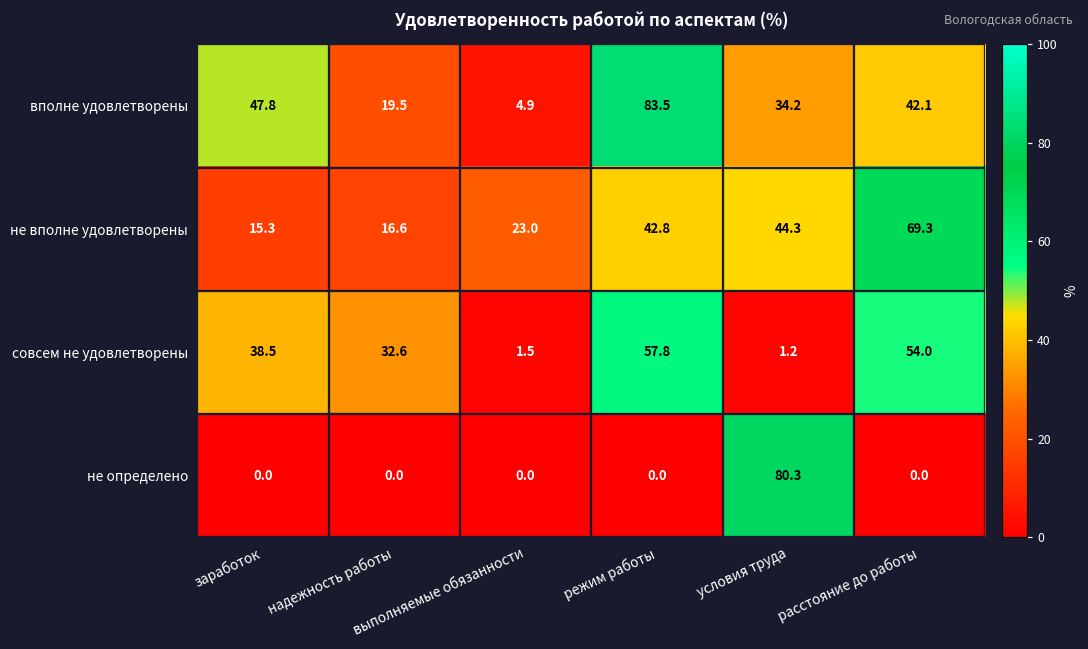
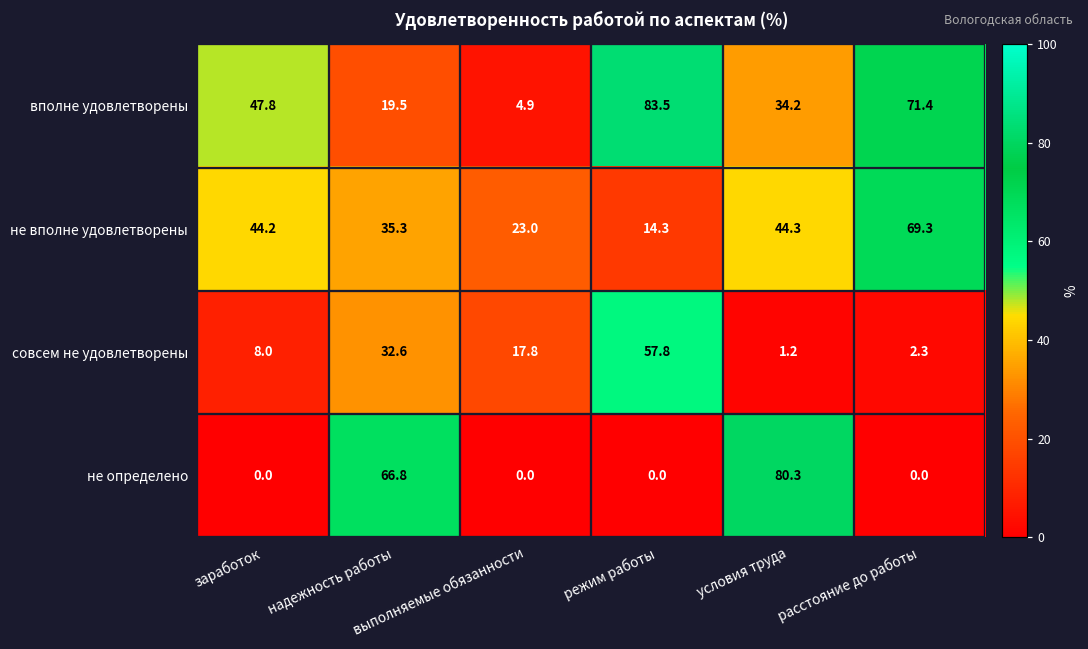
  {
    "вполне удовлетворены": {
      "заработок": 47.8,
      "надежность работы": 19.5,
      "выполняемые обязанности": 4.9,
      "режим работы": 83.5,
      "условия труда": 34.2,
-     "расстояние до работы": 42.1
+     "расстояние до работы": 71.4
    },
    "не вполне удовлетворены": {
-     "заработок": 15.3,
-     "надежность работы": 16.6,
+     "заработок": 44.2,
+     "надежность работы": 35.3,
      "выполняемые обязанности": 23.0,
-     "режим работы": 42.8,
+     "режим работы": 14.3,
      "условия труда": 44.3,
      "расстояние до работы": 69.3
    },
    "совсем не удовлетворены": {
-     "заработок": 38.5,
+     "заработок": 8.0,
      "надежность работы": 32.6,
-     "выполняемые обязанности": 1.5,
+     "выполняемые обязанности": 17.8,
      "режим работы": 57.8,
      "условия труда": 1.2,
-     "расстояние до работы": 54.0
+     "расстояние до работы": 2.3
    },
    "не определено": {
      "заработок": 0.0,
-     "надежность работы": 0.0,
+     "надежность работы": 66.8,
      "выполняемые обязанности": 0.0,
      "режим работы": 0.0,
      "условия труда": 80.3,
      "расстояние до работы": 0.0
    }
  }
